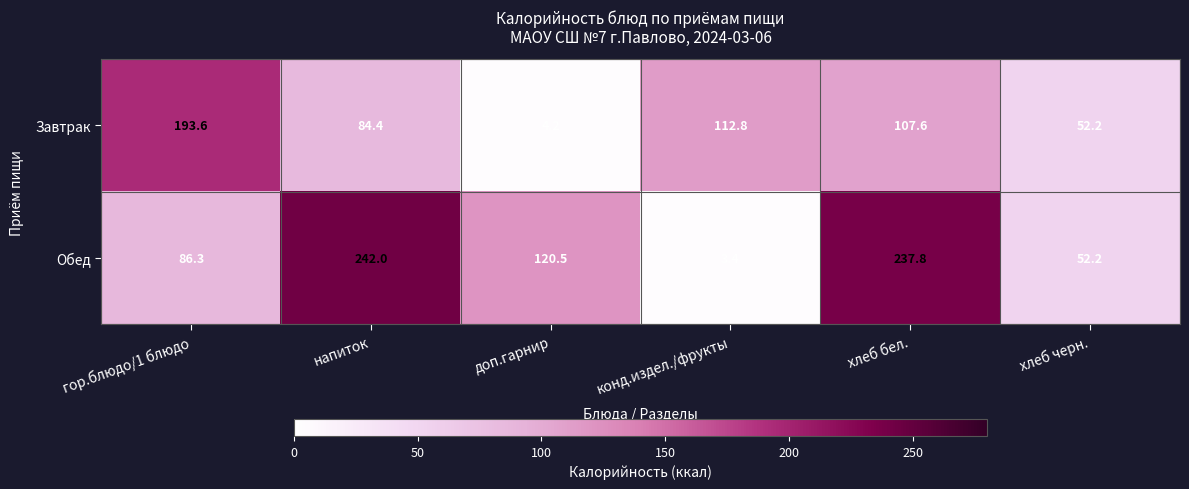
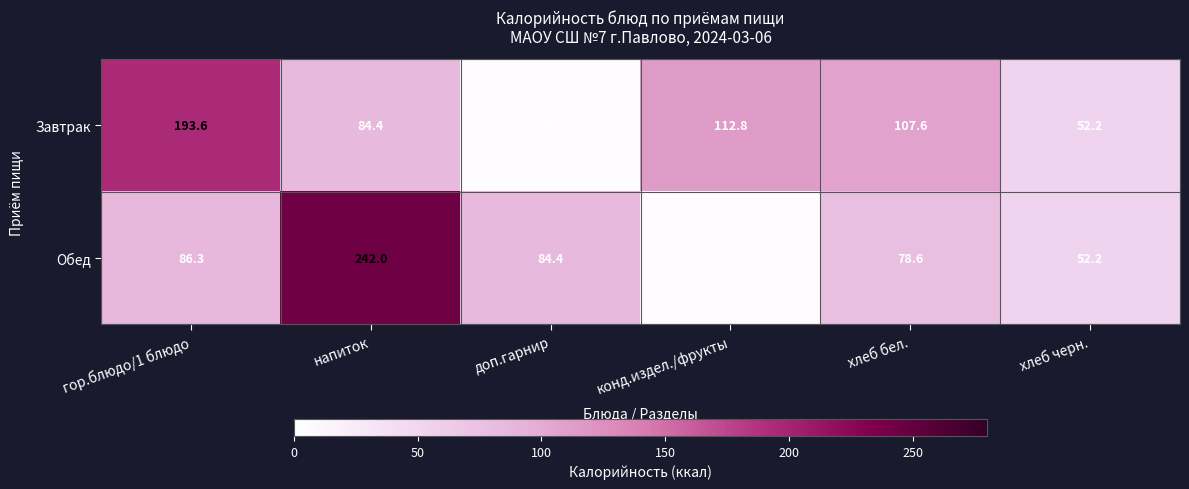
  {
    "Завтрак": {
      "гор.блюдо/1 блюдо": 193.6,
      "напиток": 84.4,
      "конд.издел./фрукты": 112.8,
      "хлеб бел.": 107.6
    },
    "Обед": {
      "гор.блюдо/1 блюдо": 86.3,
      "напиток": 242.0,
-     "доп.гарнир": 120.5,
-     "хлеб бел.": 237.8
+     "доп.гарнир": 84.4,
+     "хлеб бел.": 78.6
    }
  }
